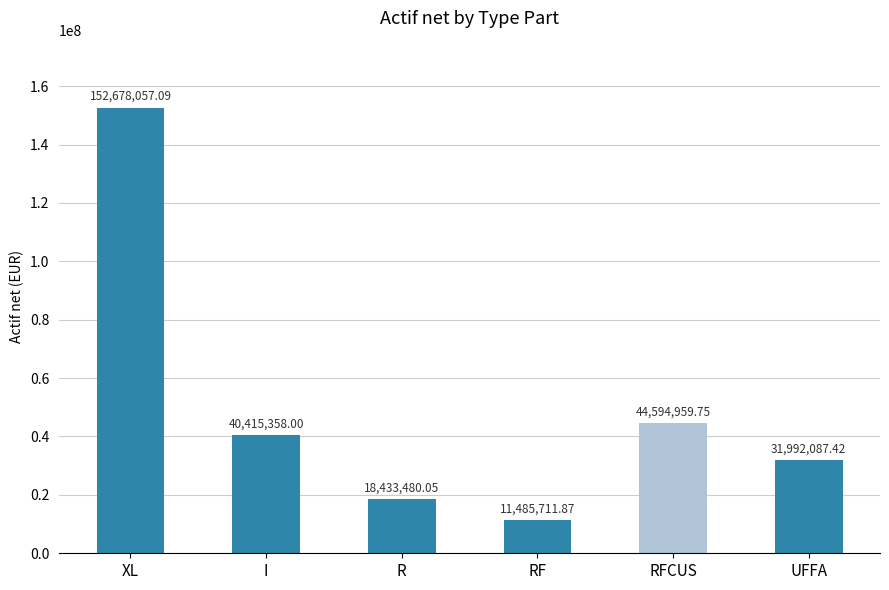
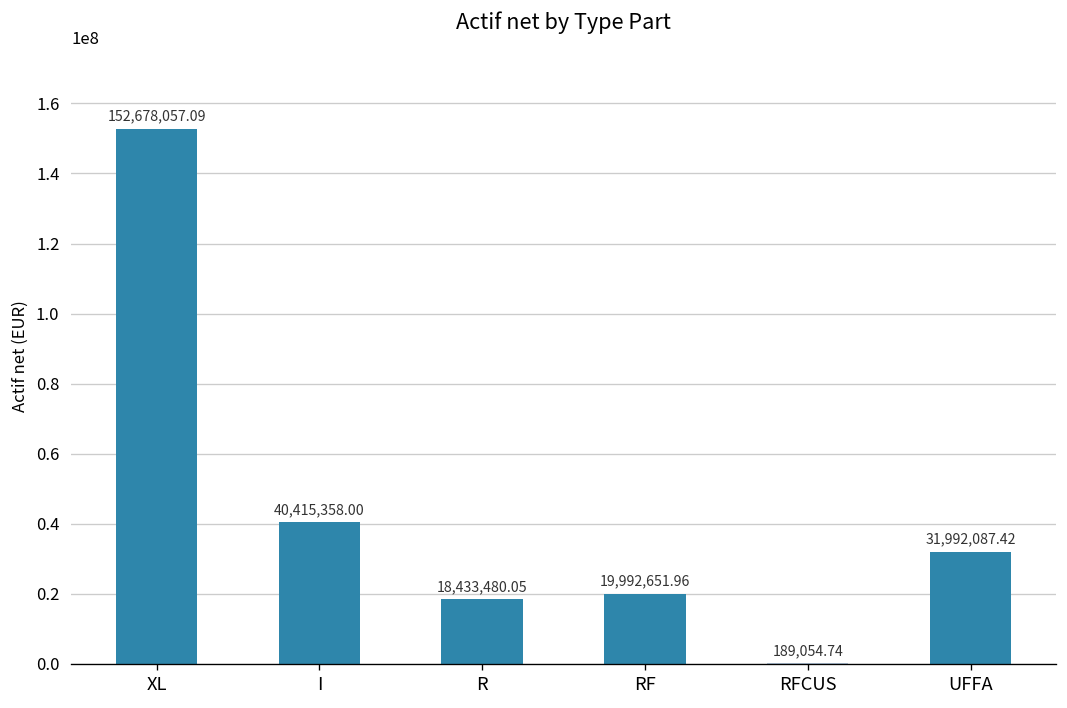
  {
    "XL": "152,678,057.09",
    "I": "40,415,358.00",
    "R": "18,433,480.05",
-   "RF": "11,485,711.87",
-   "RFCUS": "44,594,959.75",
+   "RF": "19,992,651.96",
+   "RFCUS": "189,054.74",
    "UFFA": "31,992,087.42"
  }
